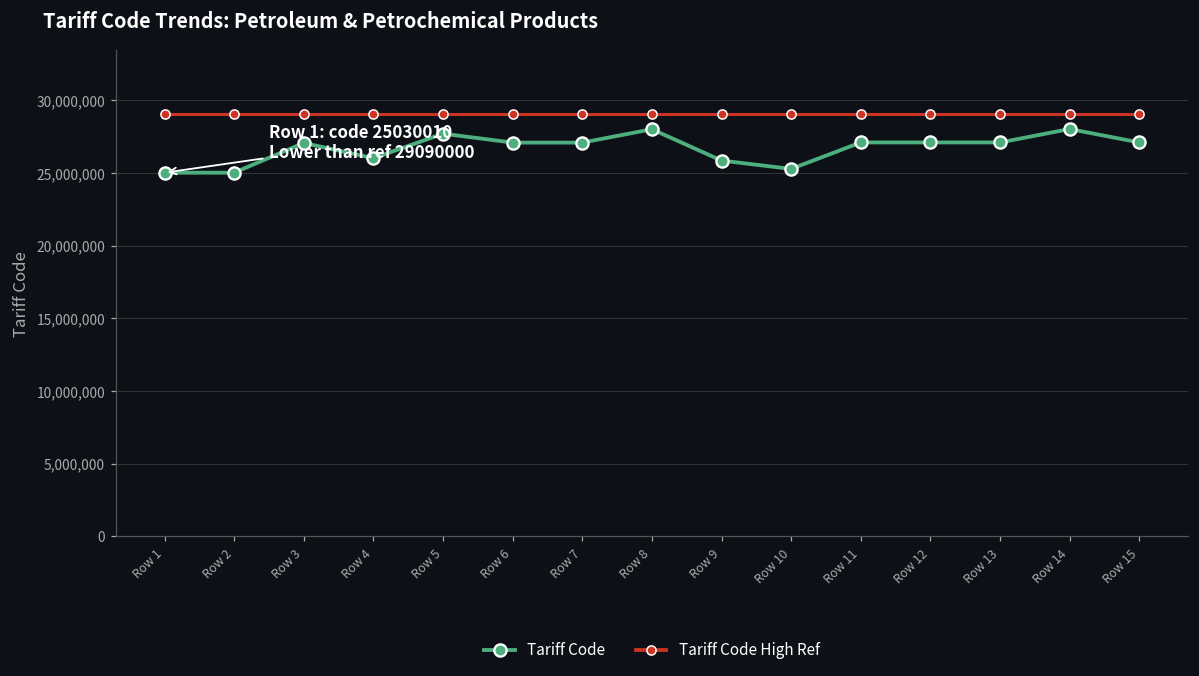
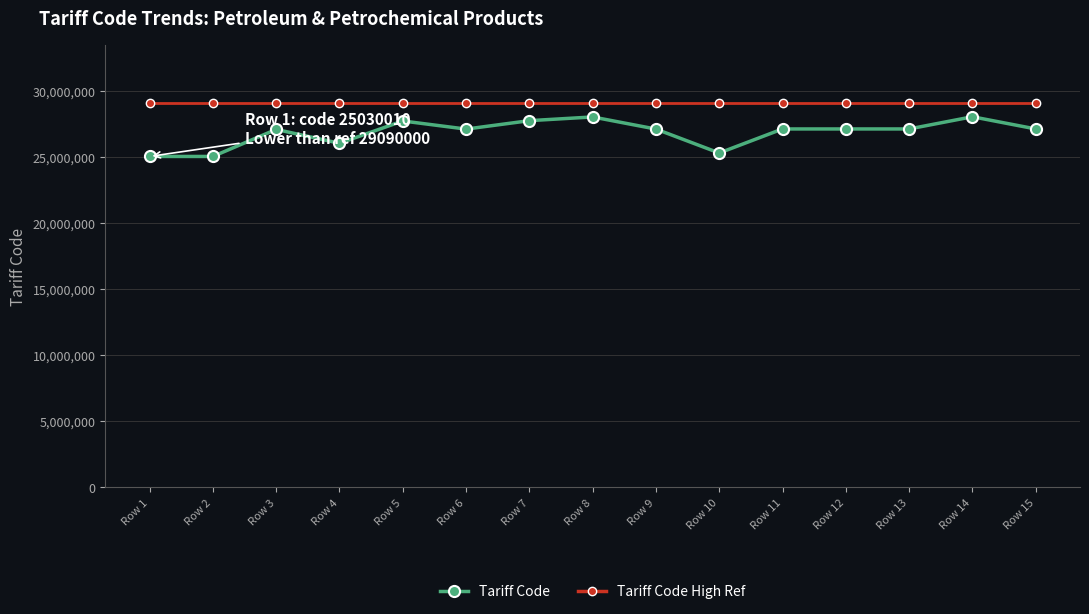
  {
    "Tariff Code": {
      "Row 1": "25,000,000",
      "Row 6": "27,100,000",
-     "Row 7": "27,100,000",
+     "Row 7": "27,700,000",
      "Row 8": "28,000,000",
-     "Row 9": "25,900,000",
+     "Row 9": "27,100,000",
      "Row 10": "25,300,000",
      "Row 11": "27,100,000",
      "Row 12": "27,100,000",
      "Row 13": "27,100,000",
      "Row 14": "28,000,000",
      "Row 15": "27,100,000"
    },
    "Tariff Code High Ref": {
      "Row 1": "29,100,000",
      "Row 2": "29,100,000",
      "Row 4": "29,100,000",
      "Row 5": "29,100,000",
      "Row 6": "29,100,000",
      "Row 7": "29,100,000",
      "Row 8": "29,100,000",
      "Row 9": "29,100,000",
      "Row 10": "29,100,000",
      "Row 11": "29,100,000",
      "Row 12": "29,100,000",
      "Row 13": "29,100,000",
      "Row 14": "29,100,000",
      "Row 15": "29,100,000"
    }
  }
